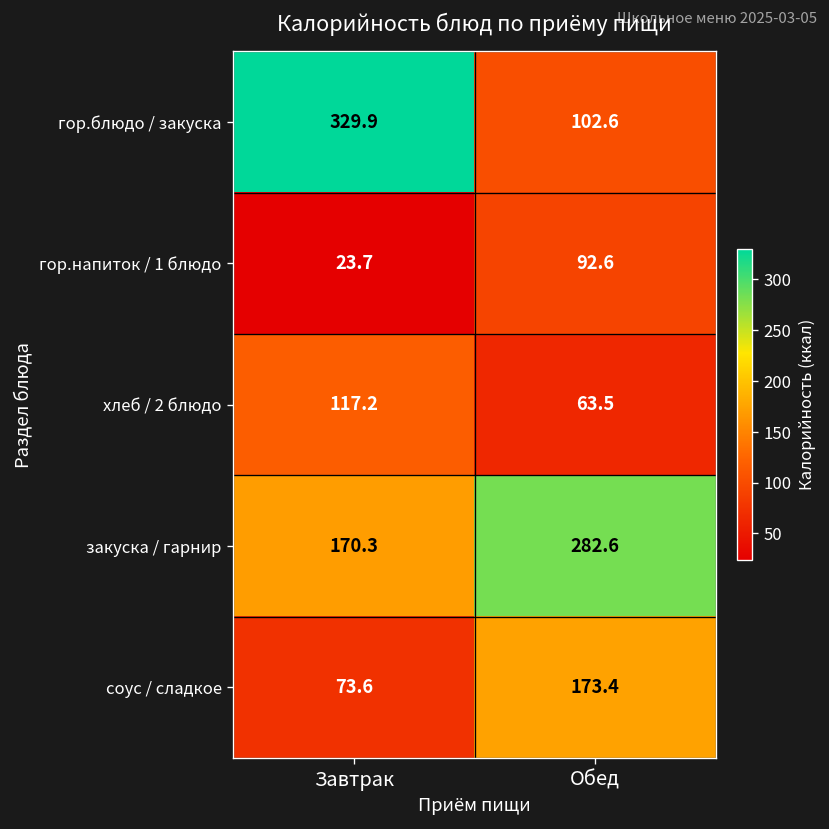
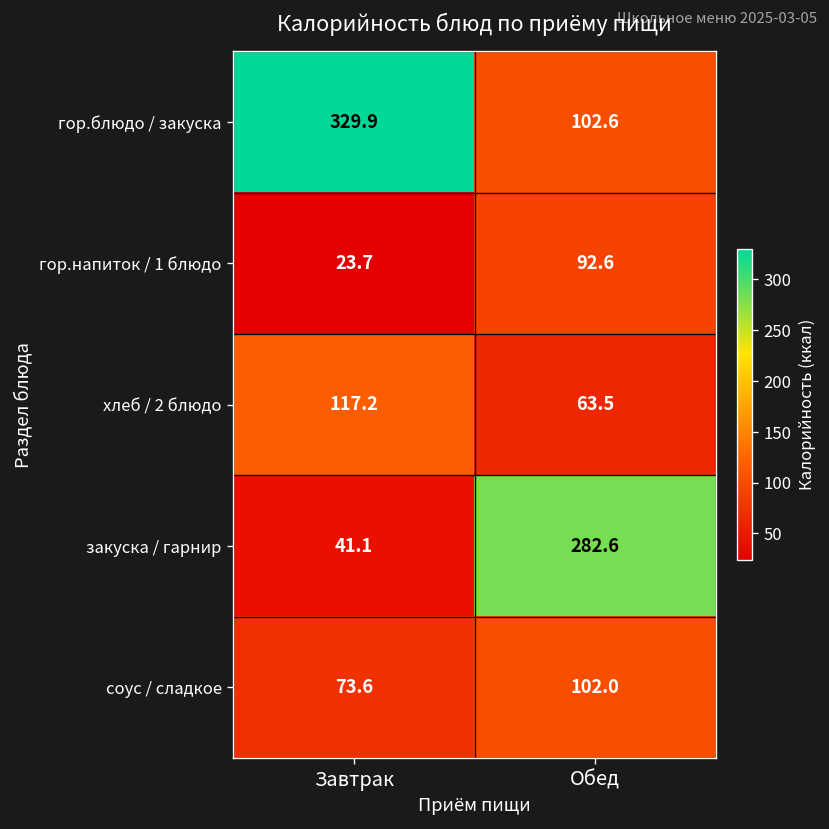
  {
    "гор.блюдо / закуска": {
      "Завтрак": 329.9,
      "Обед": 102.6
    },
    "гор.напиток / 1 блюдо": {
      "Завтрак": 23.7,
      "Обед": 92.6
    },
    "хлеб / 2 блюдо": {
      "Завтрак": 117.2,
      "Обед": 63.5
    },
    "закуска / гарнир": {
-     "Завтрак": 170.3,
+     "Завтрак": 41.1,
      "Обед": 282.6
    },
    "соус / сладкое": {
      "Завтрак": 73.6,
-     "Обед": 173.4
+     "Обед": 102.0
    }
  }
